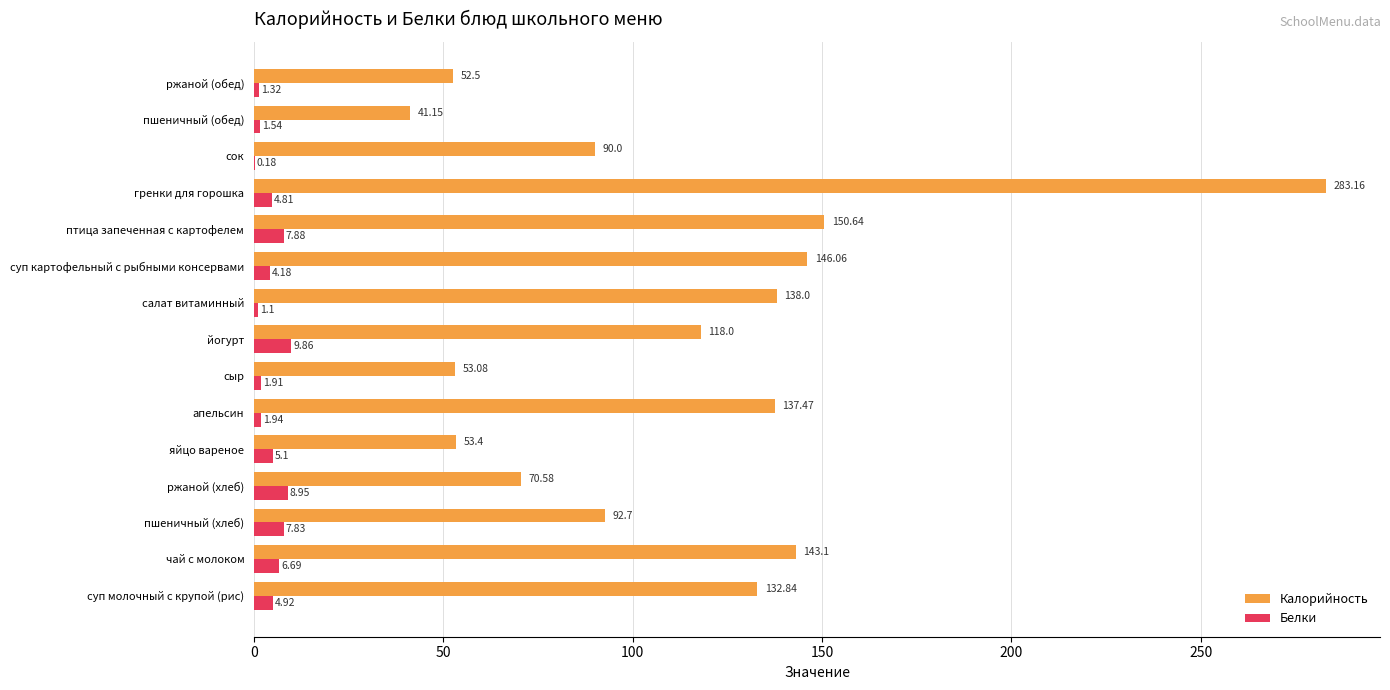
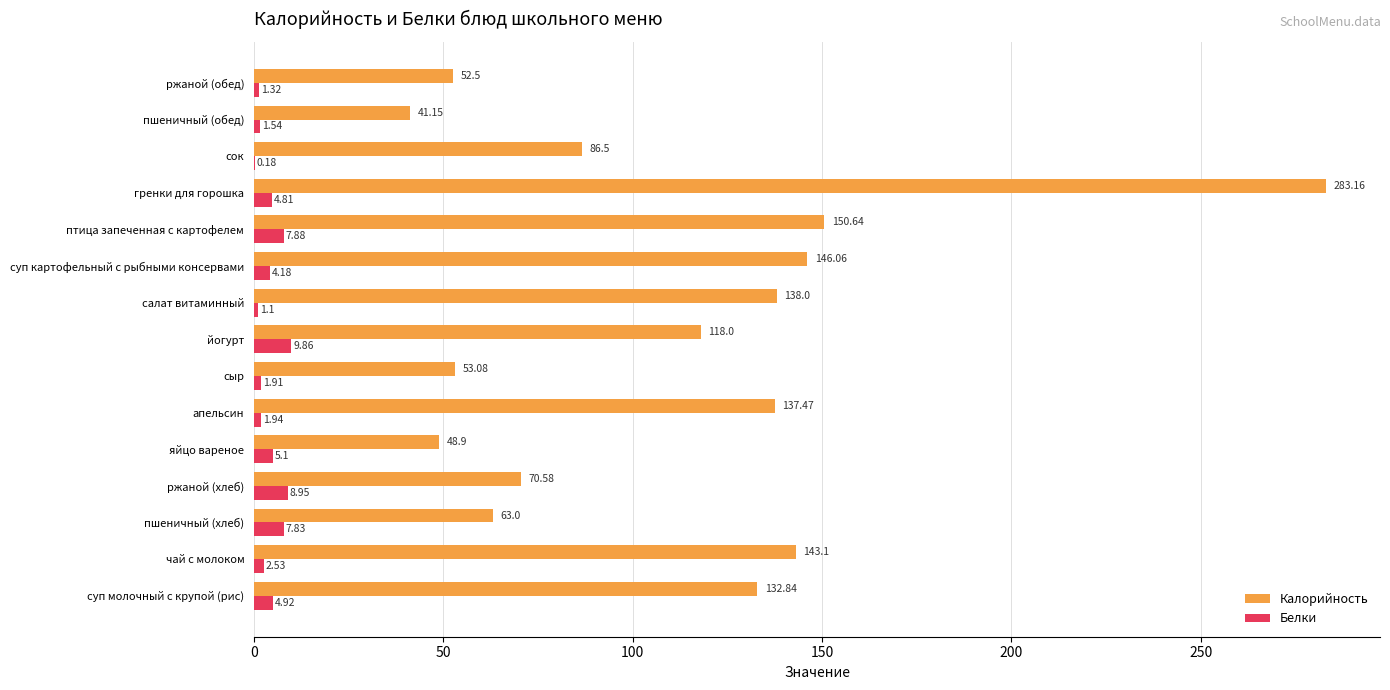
  {
    "Калорийность": {
      "ржаной (обед)": 52.5,
      "пшеничный (обед)": 41.15,
-     "сок": 90.0,
+     "сок": 86.5,
      "гренки для горошка": 283.16,
      "птица запеченная с картофелем": 150.64,
      "суп картофельный с рыбными консервами": 146.06,
      "салат витаминный": 138.0,
      "йогурт": 118.0,
      "сыр": 53.08,
      "апельсин": 137.47,
-     "яйцо вареное": 53.4,
+     "яйцо вареное": 48.9,
      "ржаной (хлеб)": 70.58,
-     "пшеничный (хлеб)": 92.7,
+     "пшеничный (хлеб)": 63.0,
      "чай с молоком": 143.1,
      "суп молочный с крупой (рис)": 132.84
    },
    "Белки": {
      "ржаной (обед)": 1.32,
      "пшеничный (обед)": 1.54,
      "сок": 0.18,
      "гренки для горошка": 4.81,
      "птица запеченная с картофелем": 7.88,
      "суп картофельный с рыбными консервами": 4.18,
      "салат витаминный": 1.1,
      "йогурт": 9.86,
      "сыр": 1.91,
      "апельсин": 1.94,
      "яйцо вареное": 5.1,
      "ржаной (хлеб)": 8.95,
      "пшеничный (хлеб)": 7.83,
-     "чай с молоком": 6.69,
+     "чай с молоком": 2.53,
      "суп молочный с крупой (рис)": 4.92
    }
  }
